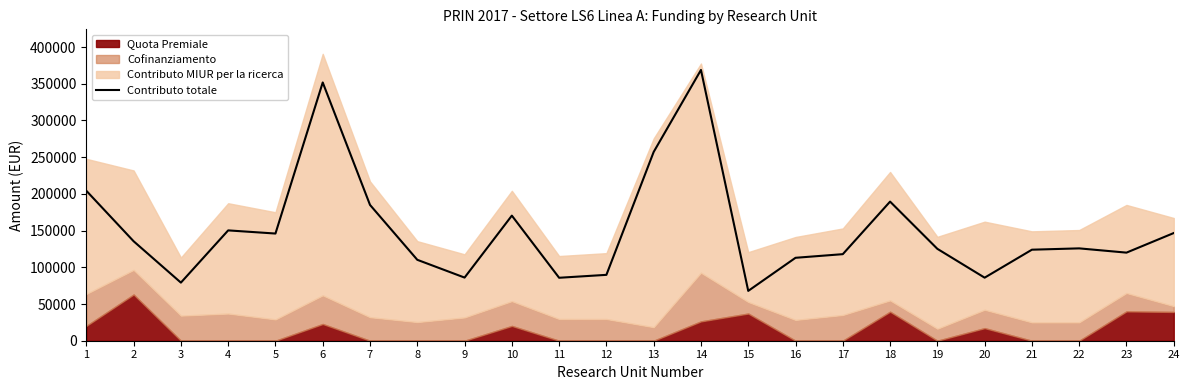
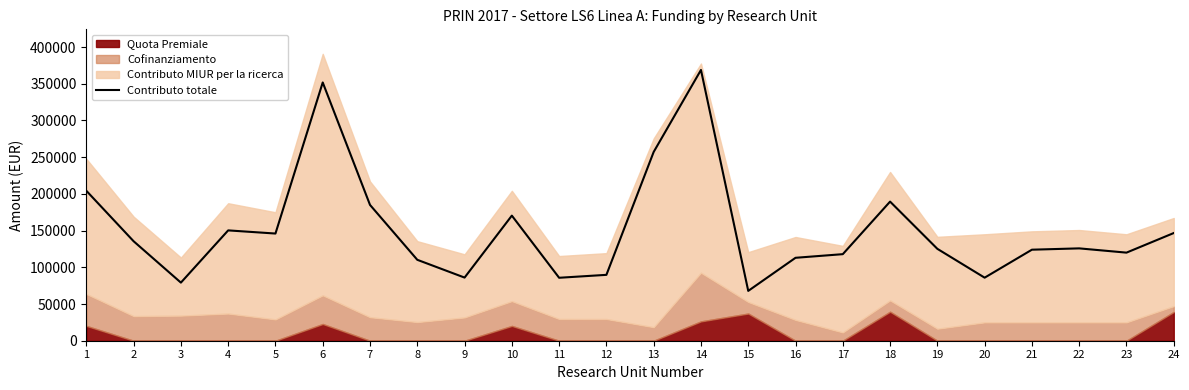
  {
    "Contributo totale": {
      "1": 200000,
      "2": 140000,
      "3": 80000,
      "4": 150000,
      "5": 150000,
      "6": 350000,
      "7": 190000,
      "8": 110000,
      "9": 90000,
      "10": 170000,
      "11": 90000,
      "12": 90000,
      "13": 260000,
      "14": 370000,
      "15": 70000,
      "16": 110000,
      "17": 120000,
      "18": 190000,
      "19": 130000,
      "20": 90000,
      "21": 120000,
      "22": 130000,
      "23": 120000,
      "24": 150000
    },
    "Quota Premiale": {
      "1": 20000,
-     "2": 60000,
+     "2": 0,
      "3": 0,
      "4": 0,
      "5": 0,
      "6": 20000,
      "7": 0,
      "8": 0,
      "9": 0,
      "10": 20000,
      "11": 0,
      "12": 0,
      "13": 0,
      "14": 30000,
      "15": 40000,
      "16": 0,
      "17": 0,
      "18": 40000,
      "19": 0,
-     "20": 20000,
+     "20": 0,
      "21": 0,
      "22": 0,
-     "23": 40000,
+     "23": 0,
      "24": 40000
    },
    "Cofinanziamento": {
      "1": 40000,
      "2": 30000,
      "3": 30000,
      "4": 40000,
      "5": 30000,
      "6": 40000,
      "7": 30000,
      "8": 30000,
      "9": 30000,
      "10": 30000,
      "11": 30000,
      "12": 30000,
      "13": 20000,
      "14": 70000,
      "15": 20000,
      "16": 30000,
-     "17": 40000,
+     "17": 10000,
      "18": 20000,
      "19": 20000,
      "20": 30000,
      "21": 30000,
      "22": 30000,
      "23": 30000,
      "24": 10000
    },
    "Contributo MIUR per la ricerca": {
      "1": 180000,
      "2": 140000,
      "3": 80000,
      "4": 150000,
      "5": 150000,
      "6": 330000,
      "7": 190000,
      "8": 110000,
      "9": 90000,
      "10": 150000,
      "11": 90000,
      "12": 90000,
      "13": 260000,
      "14": 280000,
      "15": 70000,
      "16": 110000,
      "17": 120000,
      "18": 170000,
      "19": 130000,
      "20": 120000,
      "21": 120000,
      "22": 130000,
      "23": 120000,
      "24": 120000
    }
  }
